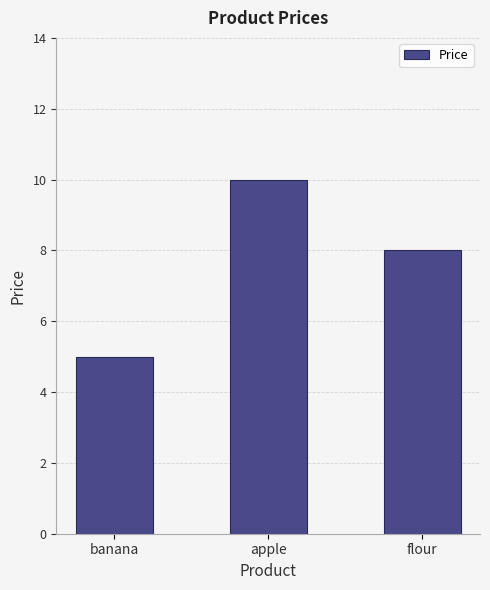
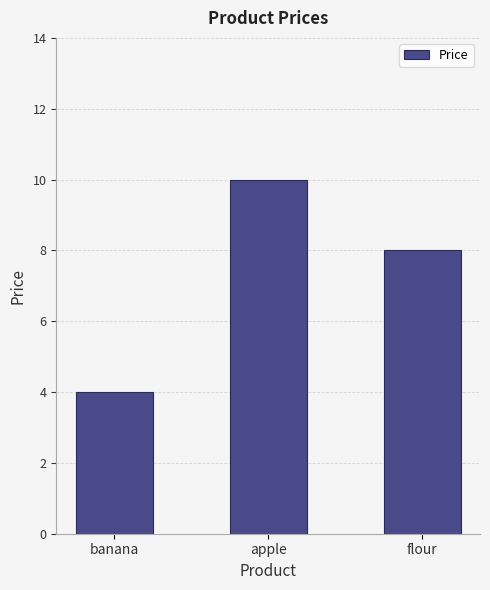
  {
-   "banana": 5,
+   "banana": 4,
    "apple": 10,
    "flour": 8
  }
